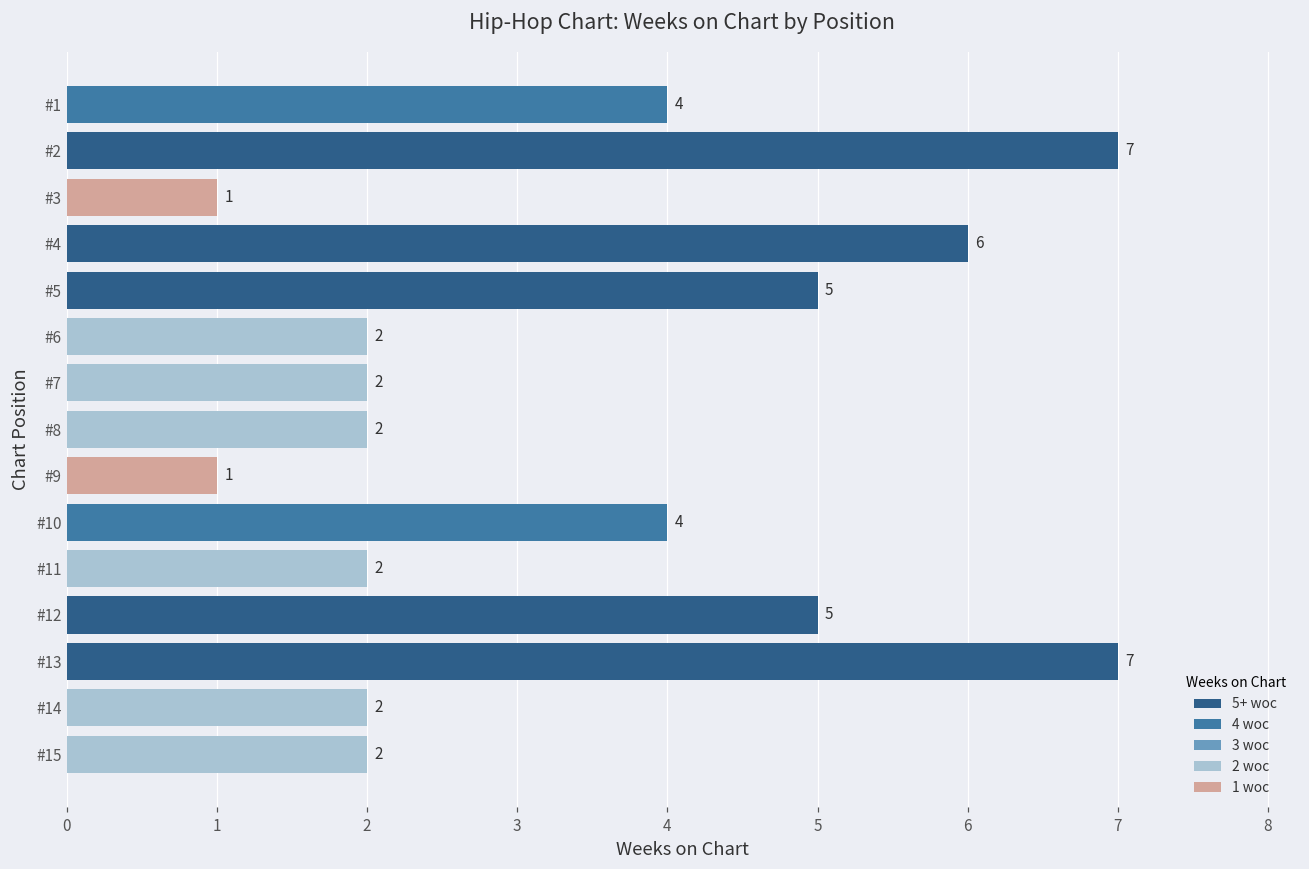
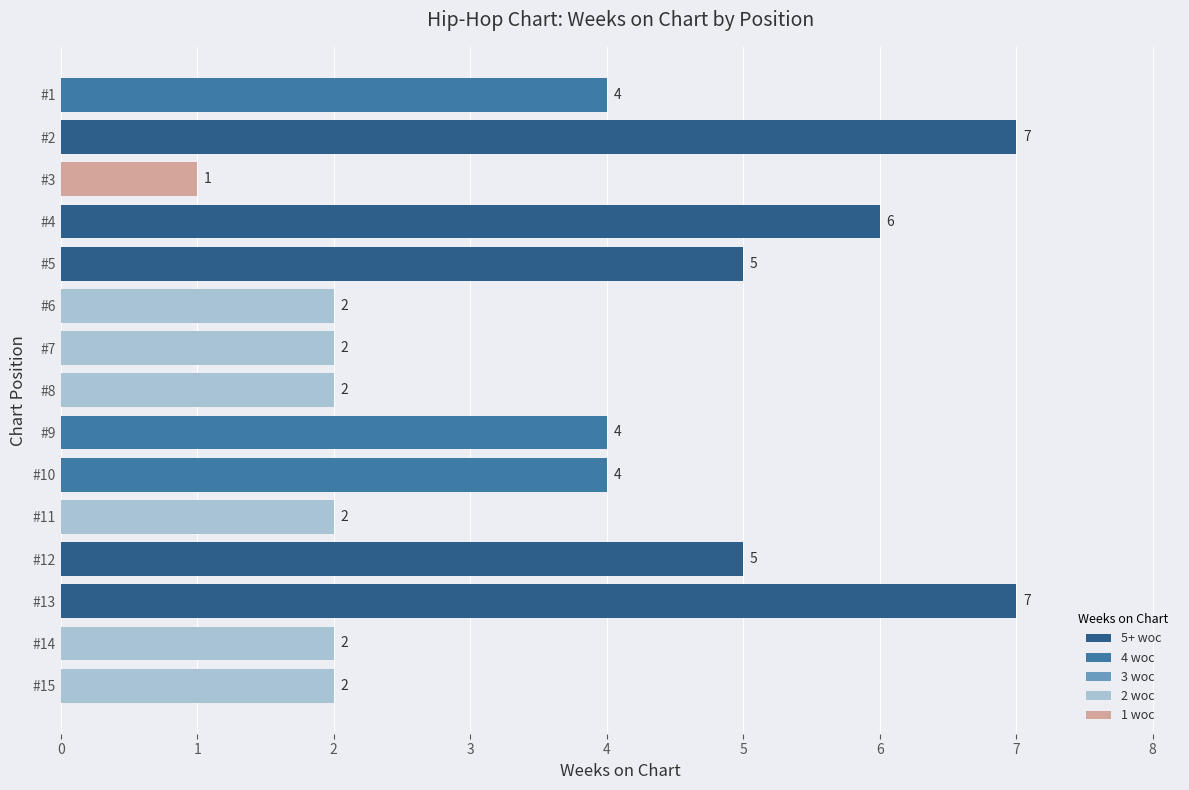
  {
    "#1": 4,
    "#2": 7,
    "#3": 1,
    "#4": 6,
    "#5": 5,
    "#6": 2,
    "#7": 2,
    "#8": 2,
-   "#9": 1,
+   "#9": 4,
    "#10": 4,
    "#11": 2,
    "#12": 5,
    "#13": 7,
    "#14": 2,
    "#15": 2
  }
